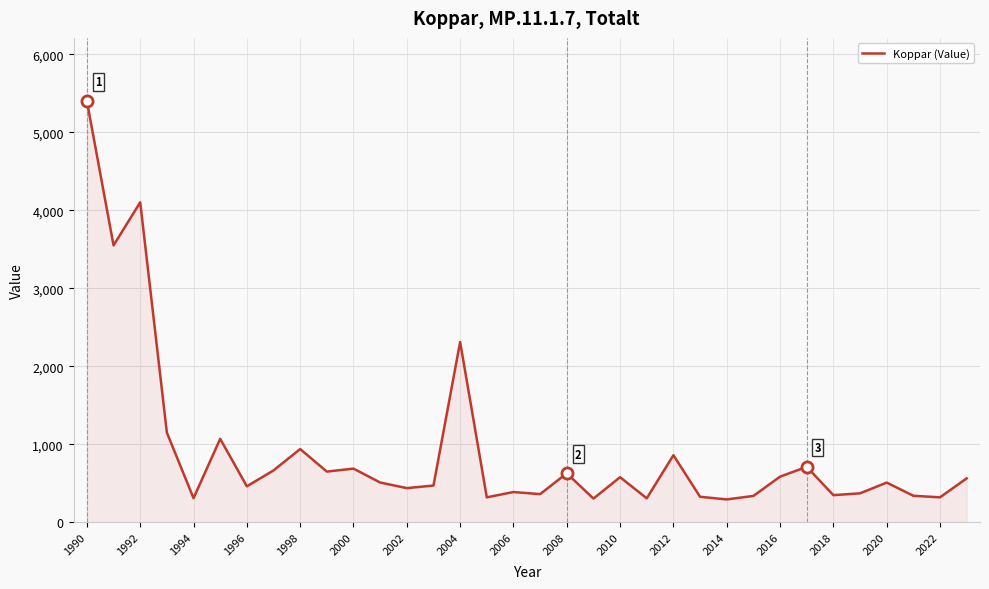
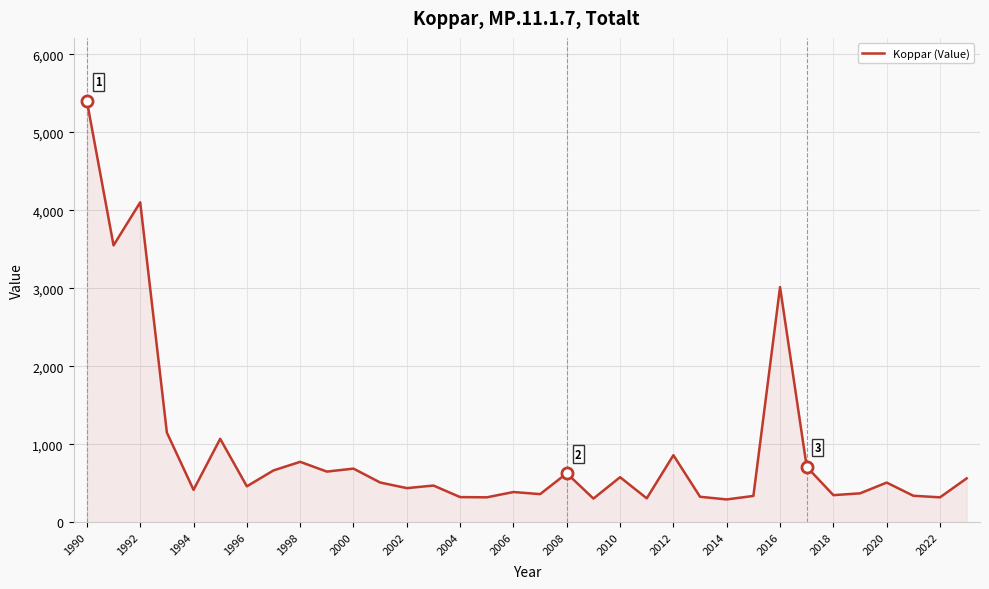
  {
    "Koppar (Value)": {
      "1992": "4,100",
-     "1994": "300",
+     "1994": "400",
      "1996": "500",
-     "1998": "900",
+     "1998": "800",
      "2000": "700",
      "2002": "400",
-     "2004": "2,300",
+     "2004": "300",
      "2006": "400",
      "2010": "600",
      "2012": "900",
      "2014": "300",
-     "2016": "600",
+     "2016": "3,000",
      "2018": "300",
      "2020": "500",
      "2022": "300"
    }
  }
